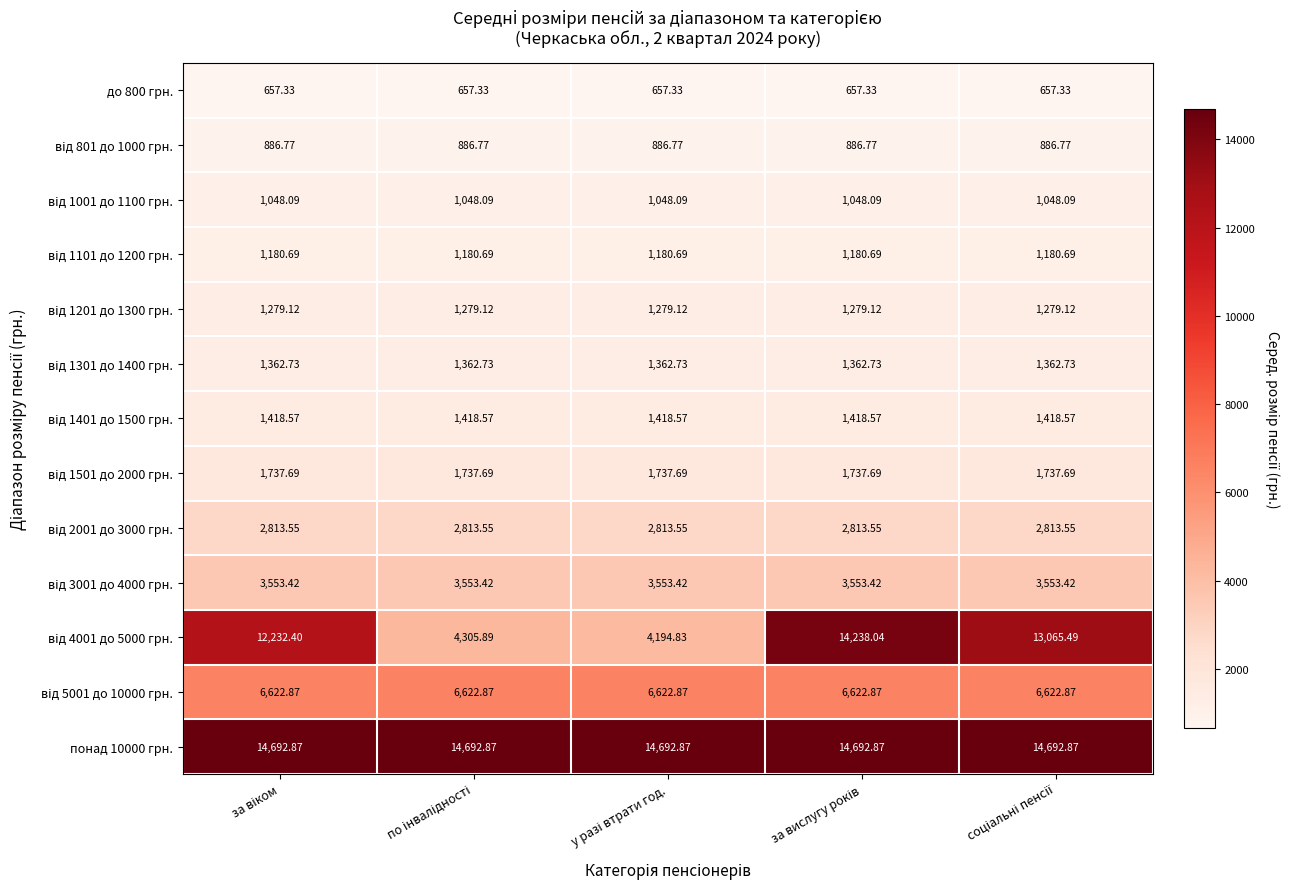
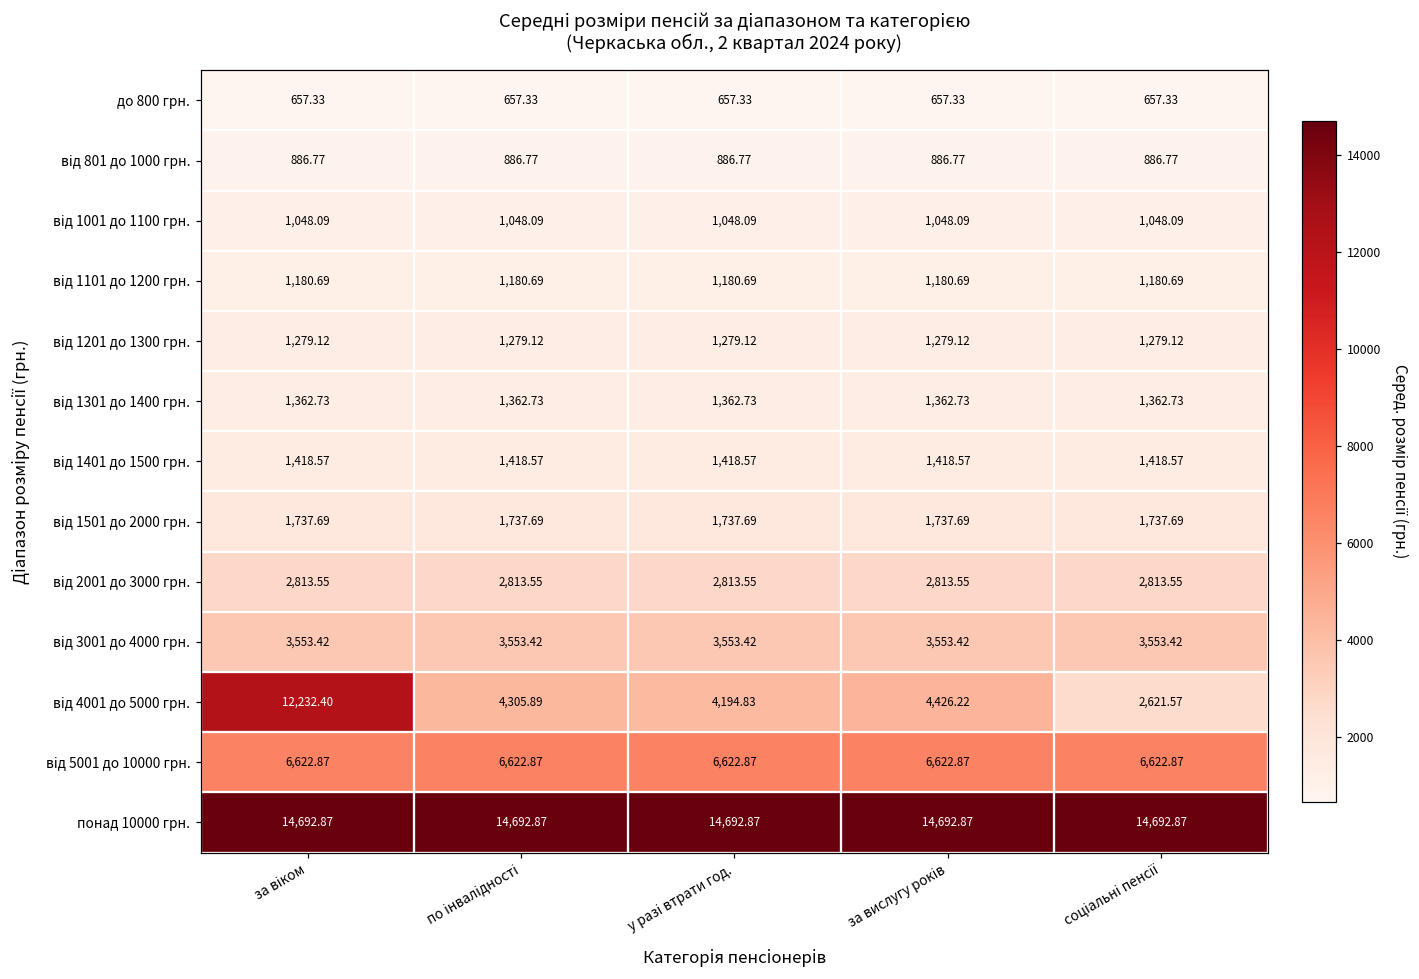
  {
    "до 800 грн.": {
      "за віком": "657.33",
      "по інвалідності": "657.33",
      "у разі втрати год.": "657.33",
      "за вислугу років": "657.33",
      "соціальні пенсії": "657.33"
    },
    "від 801 до 1000 грн.": {
      "за віком": "886.77",
      "по інвалідності": "886.77",
      "у разі втрати год.": "886.77",
      "за вислугу років": "886.77",
      "соціальні пенсії": "886.77"
    },
    "від 1001 до 1100 грн.": {
      "за віком": "1,048.09",
      "по інвалідності": "1,048.09",
      "у разі втрати год.": "1,048.09",
      "за вислугу років": "1,048.09",
      "соціальні пенсії": "1,048.09"
    },
    "від 1101 до 1200 грн.": {
      "за віком": "1,180.69",
      "по інвалідності": "1,180.69",
      "у разі втрати год.": "1,180.69",
      "за вислугу років": "1,180.69",
      "соціальні пенсії": "1,180.69"
    },
    "від 1201 до 1300 грн.": {
      "за віком": "1,279.12",
      "по інвалідності": "1,279.12",
      "у разі втрати год.": "1,279.12",
      "за вислугу років": "1,279.12",
      "соціальні пенсії": "1,279.12"
    },
    "від 1301 до 1400 грн.": {
      "за віком": "1,362.73",
      "по інвалідності": "1,362.73",
      "у разі втрати год.": "1,362.73",
      "за вислугу років": "1,362.73",
      "соціальні пенсії": "1,362.73"
    },
    "від 1401 до 1500 грн.": {
      "за віком": "1,418.57",
      "по інвалідності": "1,418.57",
      "у разі втрати год.": "1,418.57",
      "за вислугу років": "1,418.57",
      "соціальні пенсії": "1,418.57"
    },
    "від 1501 до 2000 грн.": {
      "за віком": "1,737.69",
      "по інвалідності": "1,737.69",
      "у разі втрати год.": "1,737.69",
      "за вислугу років": "1,737.69",
      "соціальні пенсії": "1,737.69"
    },
    "від 2001 до 3000 грн.": {
      "за віком": "2,813.55",
      "по інвалідності": "2,813.55",
      "у разі втрати год.": "2,813.55",
      "за вислугу років": "2,813.55",
      "соціальні пенсії": "2,813.55"
    },
    "від 3001 до 4000 грн.": {
      "за віком": "3,553.42",
      "по інвалідності": "3,553.42",
      "у разі втрати год.": "3,553.42",
      "за вислугу років": "3,553.42",
      "соціальні пенсії": "3,553.42"
    },
    "від 4001 до 5000 грн.": {
      "за віком": "12,232.40",
      "по інвалідності": "4,305.89",
      "у разі втрати год.": "4,194.83",
-     "за вислугу років": "14,238.04",
-     "соціальні пенсії": "13,065.49"
+     "за вислугу років": "4,426.22",
+     "соціальні пенсії": "2,621.57"
    },
    "від 5001 до 10000 грн.": {
      "за віком": "6,622.87",
      "по інвалідності": "6,622.87",
      "у разі втрати год.": "6,622.87",
      "за вислугу років": "6,622.87",
      "соціальні пенсії": "6,622.87"
    },
    "понад 10000 грн.": {
      "за віком": "14,692.87",
      "по інвалідності": "14,692.87",
      "у разі втрати год.": "14,692.87",
      "за вислугу років": "14,692.87",
      "соціальні пенсії": "14,692.87"
    }
  }
